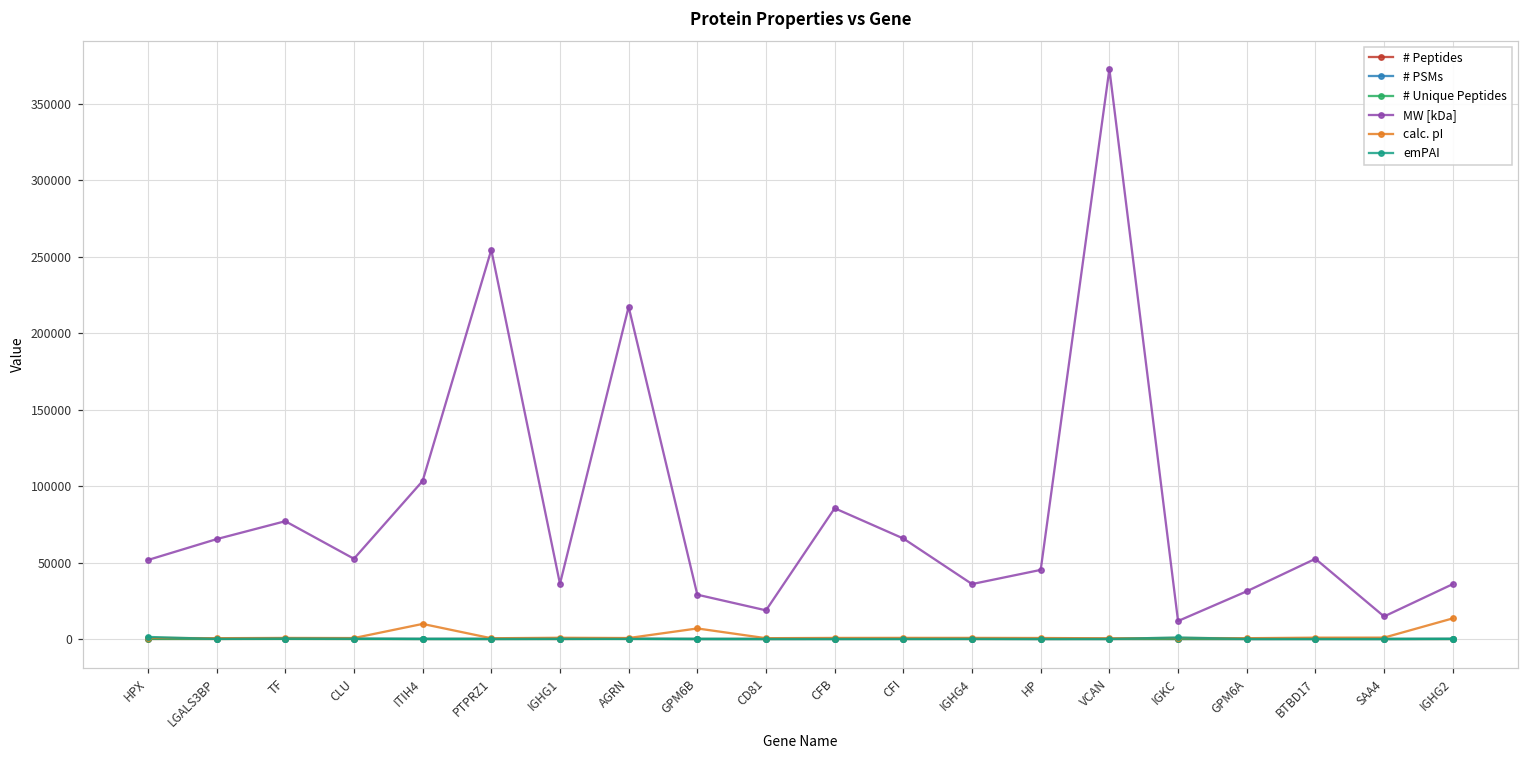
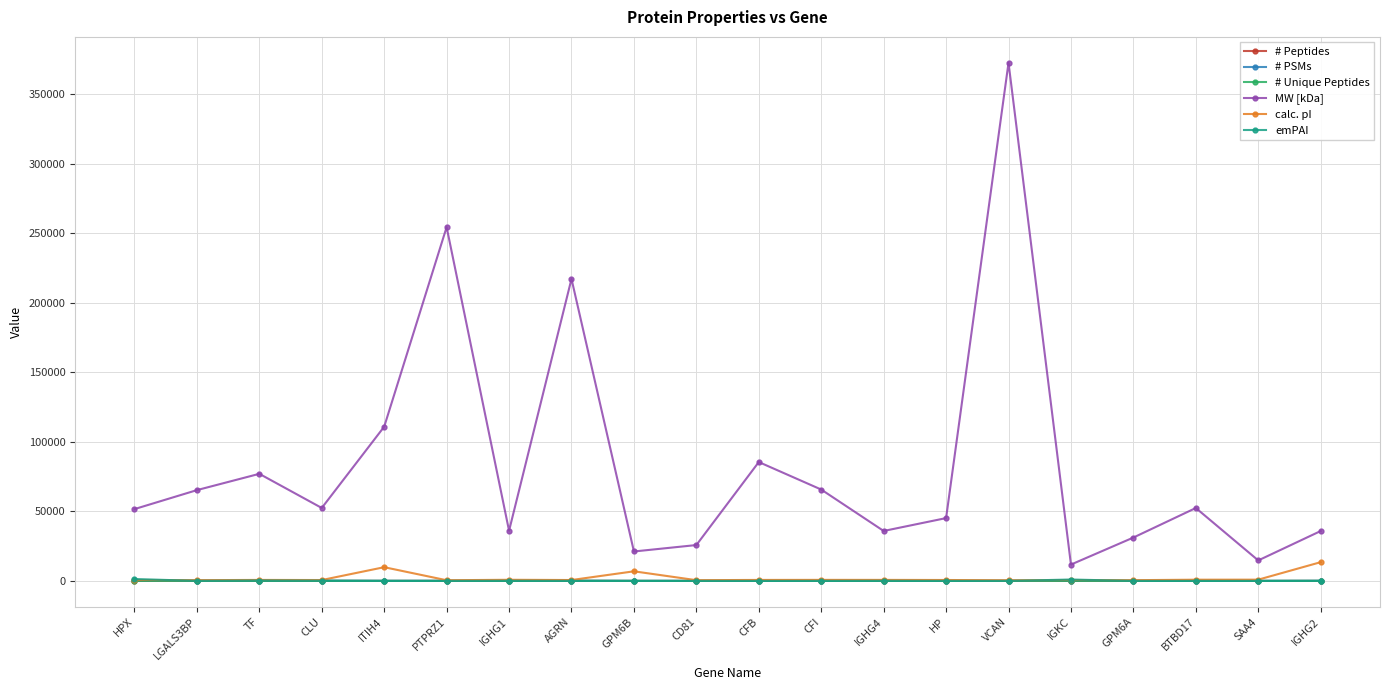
  {
    "MW [kDa]": {
      "HPX": 52000,
      "LGALS3BP": 65000,
      "TF": 77000,
      "CLU": 52000,
-     "ITIH4": 103000,
+     "ITIH4": 111000,
      "PTPRZ1": 254000,
      "IGHG1": 36000,
      "AGRN": 217000,
-     "GPM6B": 29000,
-     "CD81": 19000,
+     "GPM6B": 21000,
+     "CD81": 26000,
      "CFB": 85000,
      "CFI": 66000,
      "IGHG4": 36000,
      "HP": 45000,
      "VCAN": 373000,
      "IGKC": 12000,
      "GPM6A": 31000,
      "BTBD17": 52000,
      "SAA4": 15000,
      "IGHG2": 36000
    },
    "calc. pI": {
      "ITIH4": 10000,
      "GPM6B": 7000,
      "IGHG2": 13000
    }
  }
